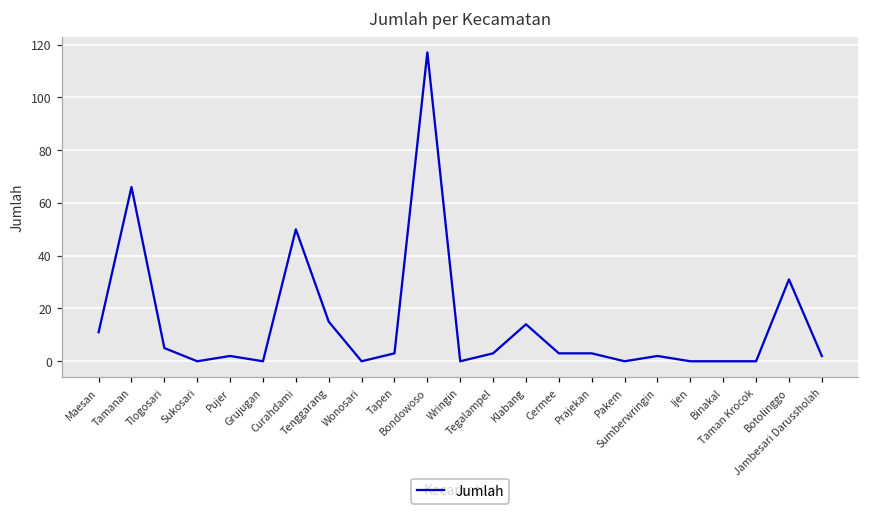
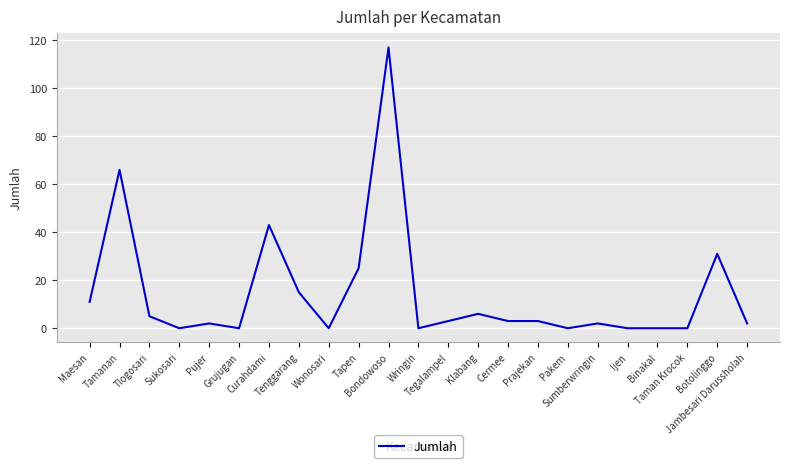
  {
    "Maesan": 11,
    "Tamanan": 66,
    "Tlogosari": 5,
    "Sukosari": 0,
    "Pujer": 2,
    "Grujugan": 0,
-   "Curahdami": 50,
+   "Curahdami": 43,
    "Tenggarang": 15,
    "Wonosari": 0,
-   "Tapen": 3,
+   "Tapen": 25,
    "Bondowoso": 117,
    "Wringin": 0,
    "Tegalampel": 3,
-   "Klabang": 14,
+   "Klabang": 6,
    "Cermee": 3,
    "Prajekan": 3,
    "Pakem": 0,
    "Sumberwringin": 2,
    "Ijen": 0,
    "Binakal": 0,
    "Taman Krocok": 0,
    "Botolinggo": 31,
    "Jambesari Darussholah": 2
  }
